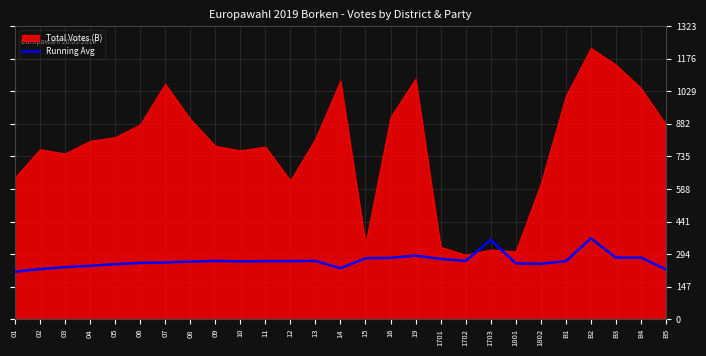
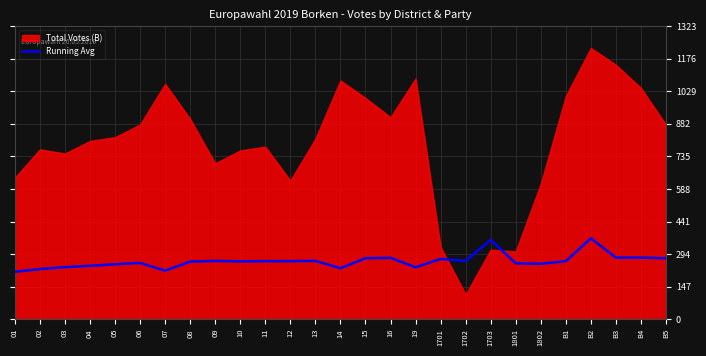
  {
    "Running Avg": {
      "01": 210,
      "02": 230,
      "03": 240,
      "04": 240,
      "05": 250,
      "06": 250,
-     "07": 260,
+     "07": 220,
      "08": 260,
      "09": 260,
      "10": 260,
      "11": 260,
      "12": 260,
      "13": 260,
      "14": 230,
      "15": 280,
      "16": 280,
-     "19": 290,
+     "19": 230,
      "1701": 270,
      "1702": 260,
      "1703": 360,
      "1801": 250,
      "1802": 250,
      "B1": 260,
      "B2": 370,
      "B3": 280,
      "B4": 280,
-     "B5": 230
+     "B5": 280
    },
    "Total Votes (B)": {
      "01": 640,
      "02": 770,
      "03": 750,
      "04": 810,
      "05": 820,
      "06": 880,
      "07": 1060,
      "08": 900,
-     "09": 780,
+     "09": 700,
      "10": 760,
      "11": 780,
      "12": 630,
      "13": 820,
      "14": 1080,
-     "15": 340,
+     "15": 1000,
      "16": 910,
      "19": 1090,
      "1701": 330,
-     "1702": 290,
+     "1702": 110,
      "1703": 310,
      "1801": 310,
      "1802": 610,
      "B1": 1010,
      "B2": 1230,
      "B3": 1150,
      "B4": 1040,
      "B5": 880
    }
  }
